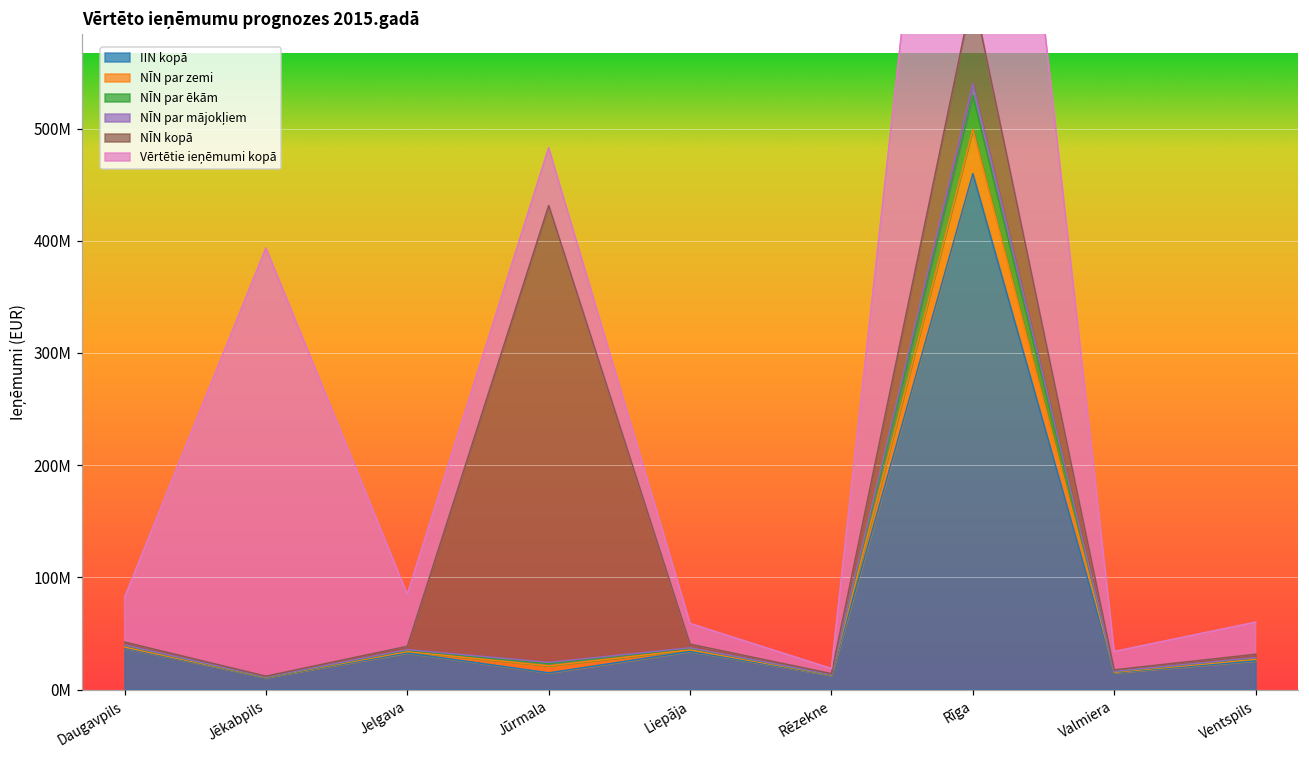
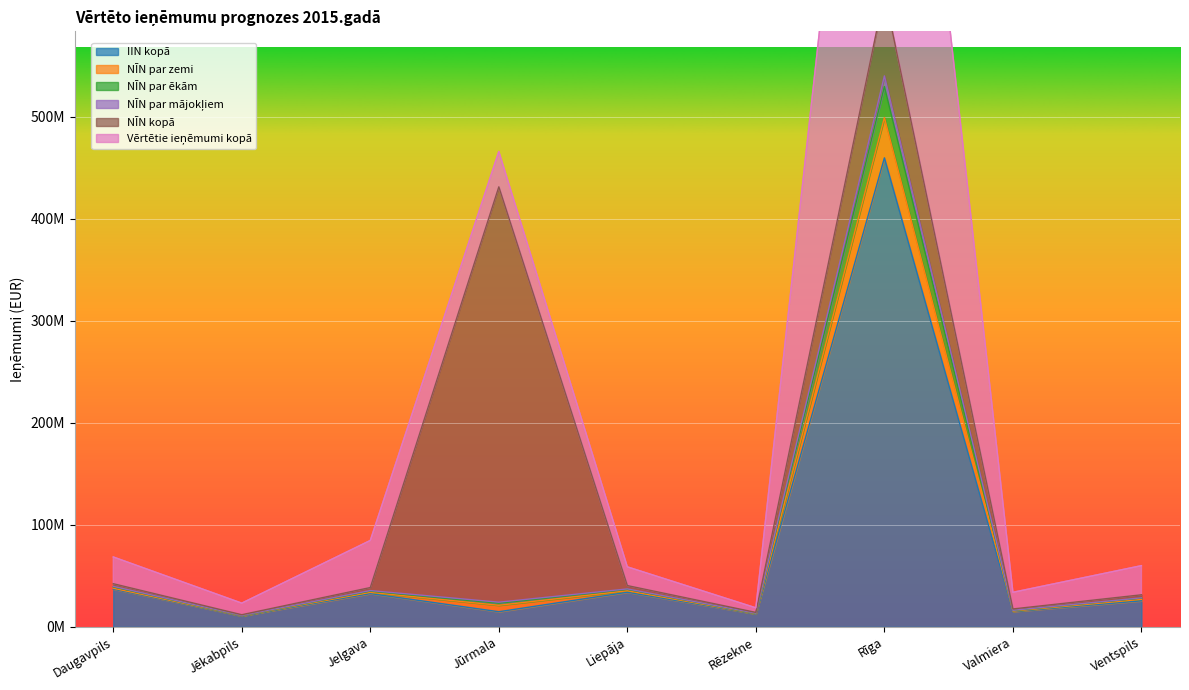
  {
    "IIN kopā": {
      "Jūrmala": 15000000,
      "Rīga": 460000000
    },
    "NĪN par zemi": {
      "Rīga": 39000000
    },
    "NĪN par ēkām": {
      "Rīga": 30000000
    },
    "NĪN par mājokļiem": {
      "Rīga": 10000000
    },
    "NĪN kopā": {
      "Daugavpils": 3000000,
      "Jelgava": 3000000,
      "Jūrmala": 407000000,
      "Liepāja": 3000000,
      "Ventspils": 3000000
    },
    "Vērtētie ieņēmumi kopā": {
-     "Daugavpils": 40000000,
-     "Jēkabpils": 382000000,
+     "Daugavpils": 26000000,
+     "Jēkabpils": 11000000,
      "Jelgava": 46000000,
-     "Jūrmala": 51000000,
+     "Jūrmala": 35000000,
      "Liepāja": 18000000,
      "Rēzekne": 4000000,
      "Valmiera": 16000000,
      "Ventspils": 29000000
    }
  }
